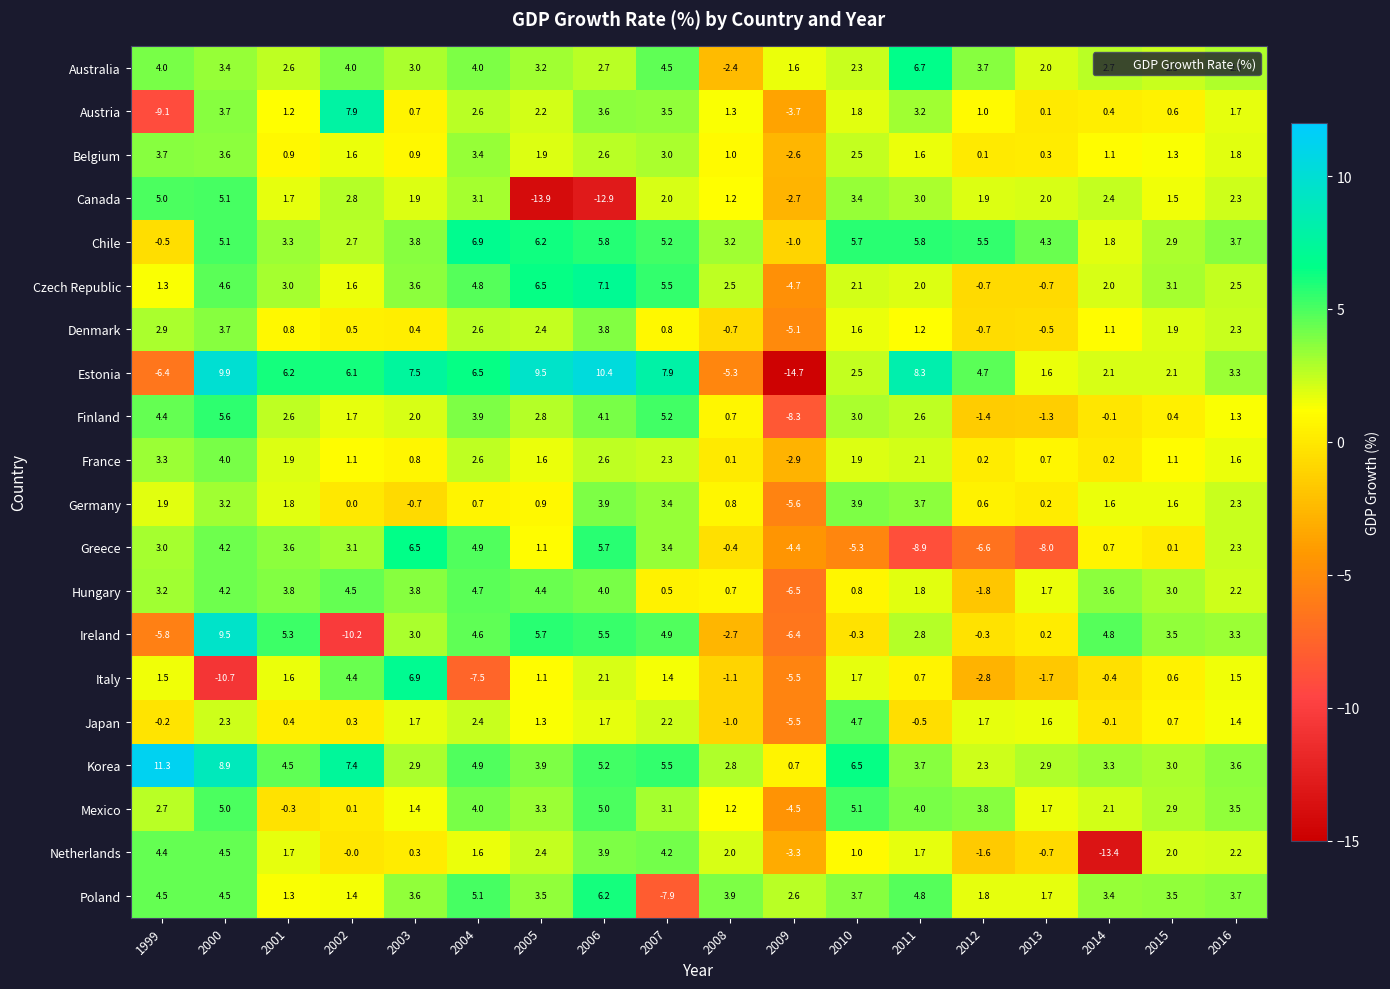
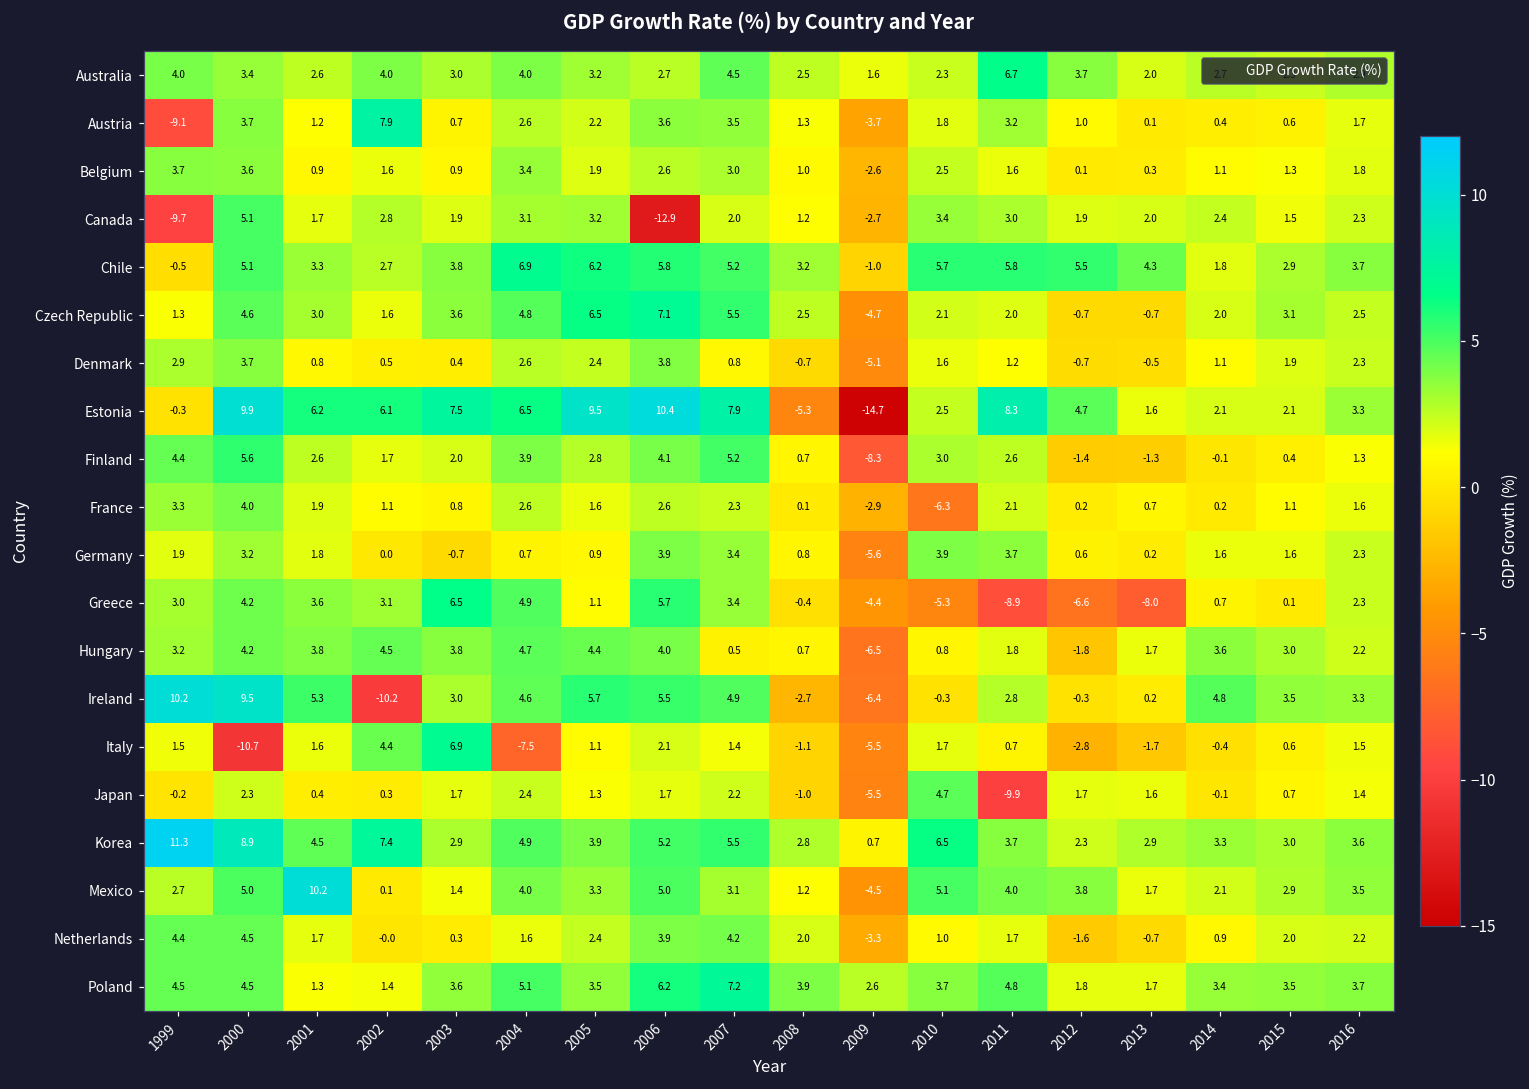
  {
    "Australia": {
      "1999": 4.0,
      "2000": 3.4,
      "2001": 2.6,
      "2002": 4.0,
      "2003": 3.0,
      "2004": 4.0,
      "2005": 3.2,
      "2006": 2.7,
      "2007": 4.5,
-     "2008": -2.4,
+     "2008": 2.5,
      "2009": 1.6,
      "2010": 2.3,
      "2011": 6.7,
      "2012": 3.7,
      "2013": 2.0
    },
    "Canada": {
-     "1999": 5.0,
+     "1999": -9.7,
      "2000": 5.1,
      "2001": 1.7,
      "2002": 2.8,
      "2003": 1.9,
      "2004": 3.1,
-     "2005": -13.9,
+     "2005": 3.2,
      "2006": -12.9,
      "2007": 2.0,
      "2008": 1.2,
      "2009": -2.7,
      "2010": 3.4,
      "2011": 3.0,
      "2012": 1.9,
      "2013": 2.0,
      "2014": 2.4,
      "2015": 1.5,
      "2016": 2.3
    },
    "Estonia": {
-     "1999": -6.4,
+     "1999": -0.3,
      "2000": 9.9,
      "2001": 6.2,
      "2002": 6.1,
      "2003": 7.5,
      "2004": 6.5,
      "2005": 9.5,
      "2006": 10.4,
      "2007": 7.9,
      "2008": -5.3,
      "2009": -14.7,
      "2010": 2.5,
      "2011": 8.3,
      "2012": 4.7,
      "2013": 1.6,
      "2014": 2.1,
      "2015": 2.1,
      "2016": 3.3
    },
    "France": {
      "1999": 3.3,
      "2000": 4.0,
      "2001": 1.9,
      "2002": 1.1,
      "2003": 0.8,
      "2004": 2.6,
      "2005": 1.6,
      "2006": 2.6,
      "2007": 2.3,
      "2008": 0.1,
      "2009": -2.9,
-     "2010": 1.9,
+     "2010": -6.3,
      "2011": 2.1,
      "2012": 0.2,
      "2013": 0.7,
      "2014": 0.2,
      "2015": 1.1,
      "2016": 1.6
    },
    "Ireland": {
-     "1999": -5.8,
+     "1999": 10.2,
      "2000": 9.5,
      "2001": 5.3,
      "2002": -10.2,
      "2003": 3.0,
      "2004": 4.6,
      "2005": 5.7,
      "2006": 5.5,
      "2007": 4.9,
      "2008": -2.7,
      "2009": -6.4,
      "2010": -0.3,
      "2011": 2.8,
      "2012": -0.3,
      "2013": 0.2,
      "2014": 4.8,
      "2015": 3.5,
      "2016": 3.3
    },
    "Japan": {
      "1999": -0.2,
      "2000": 2.3,
      "2001": 0.4,
      "2002": 0.3,
      "2003": 1.7,
      "2004": 2.4,
      "2005": 1.3,
      "2006": 1.7,
      "2007": 2.2,
      "2008": -1.0,
      "2009": -5.5,
      "2010": 4.7,
-     "2011": -0.5,
+     "2011": -9.9,
      "2012": 1.7,
      "2013": 1.6,
      "2014": -0.1,
      "2015": 0.7,
      "2016": 1.4
    },
    "Mexico": {
      "1999": 2.7,
      "2000": 5.0,
-     "2001": -0.3,
+     "2001": 10.2,
      "2002": 0.1,
      "2003": 1.4,
      "2004": 4.0,
      "2005": 3.3,
      "2006": 5.0,
      "2007": 3.1,
      "2008": 1.2,
      "2009": -4.5,
      "2010": 5.1,
      "2011": 4.0,
      "2012": 3.8,
      "2013": 1.7,
      "2014": 2.1,
      "2015": 2.9,
      "2016": 3.5
    },
    "Netherlands": {
      "1999": 4.4,
      "2000": 4.5,
      "2001": 1.7,
      "2002": -0.0,
      "2003": 0.3,
      "2004": 1.6,
      "2005": 2.4,
      "2006": 3.9,
      "2007": 4.2,
      "2008": 2.0,
      "2009": -3.3,
      "2010": 1.0,
      "2011": 1.7,
      "2012": -1.6,
      "2013": -0.7,
-     "2014": -13.4,
+     "2014": 0.9,
      "2015": 2.0,
      "2016": 2.2
    },
    "Poland": {
      "1999": 4.5,
      "2000": 4.5,
      "2001": 1.3,
      "2002": 1.4,
      "2003": 3.6,
      "2004": 5.1,
      "2005": 3.5,
      "2006": 6.2,
-     "2007": -7.9,
+     "2007": 7.2,
      "2008": 3.9,
      "2009": 2.6,
      "2010": 3.7,
      "2011": 4.8,
      "2012": 1.8,
      "2013": 1.7,
      "2014": 3.4,
      "2015": 3.5,
      "2016": 3.7
    }
  }
